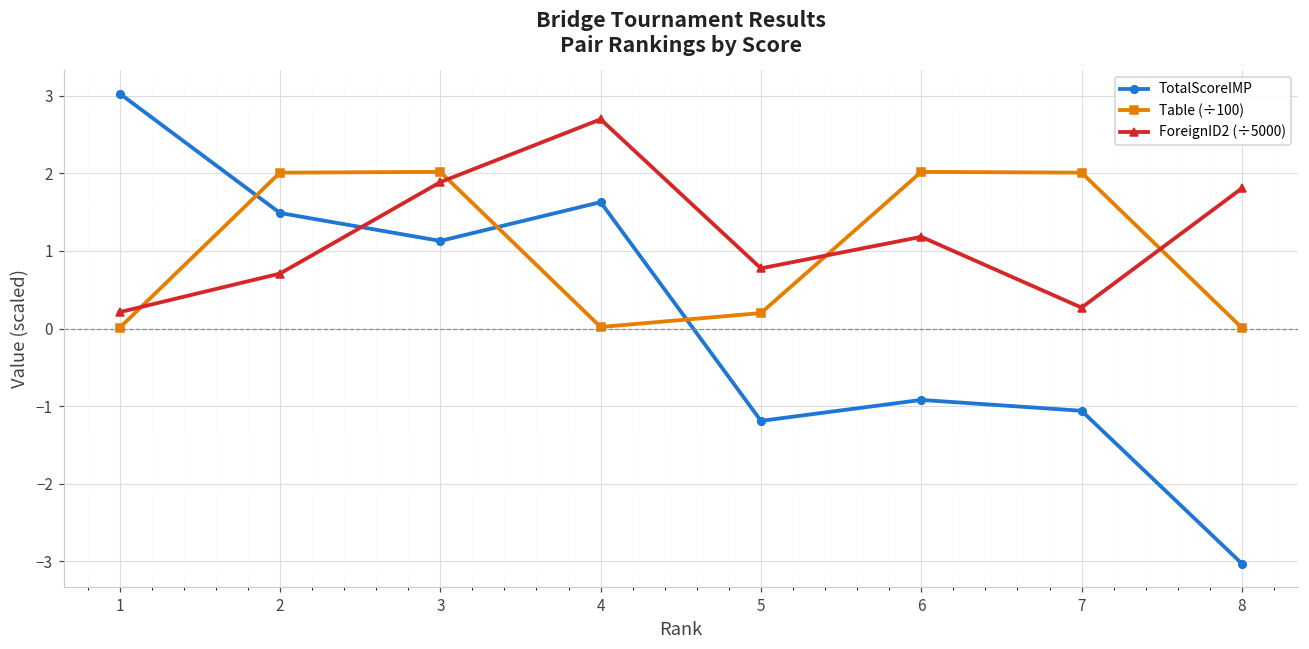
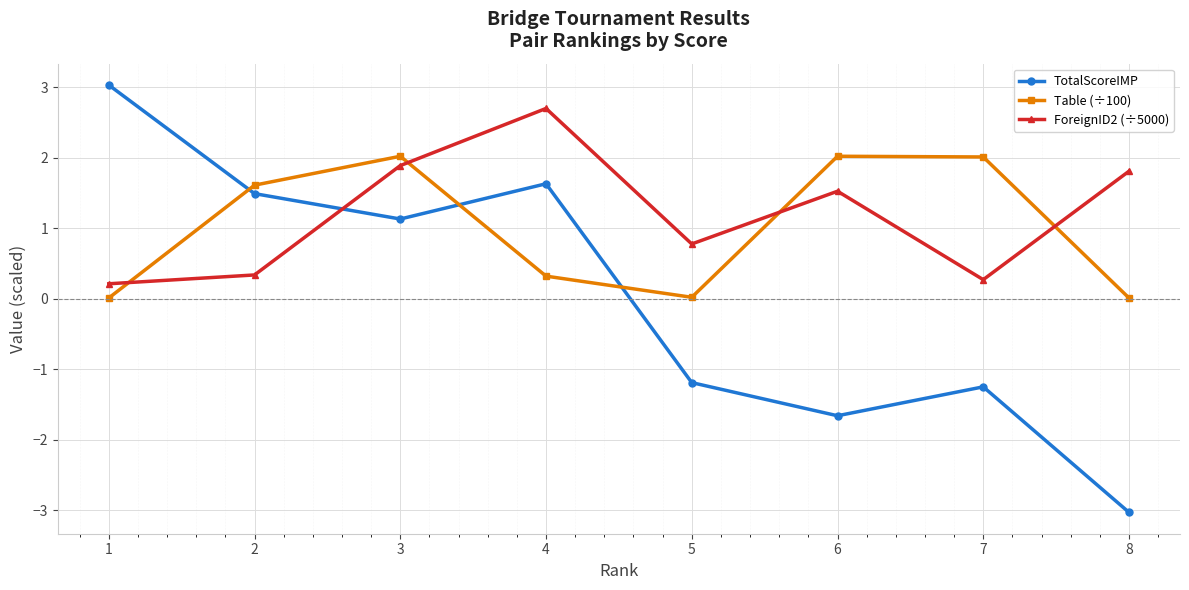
  {
    "TotalScoreIMP": {
      "1": 3.0,
      "2": 1.5,
      "3": 1.1,
      "4": 1.6,
      "5": -1.2,
-     "6": -0.9,
-     "7": -1.1,
+     "6": -1.7,
+     "7": -1.3,
      "8": -3.0
    },
    "Table (÷100)": {
      "1": 0.0,
-     "2": 2.0,
+     "2": 1.6,
      "3": 2.0,
-     "4": 0.0,
-     "5": 0.2,
+     "4": 0.3,
+     "5": 0.0,
      "6": 2.0,
      "7": 2.0,
      "8": 0.0
    },
    "ForeignID2 (÷5000)": {
      "1": 0.2,
-     "2": 0.7,
+     "2": 0.3,
      "3": 1.9,
      "4": 2.7,
      "5": 0.8,
-     "6": 1.2,
+     "6": 1.5,
      "7": 0.3,
      "8": 1.8
    }
  }
